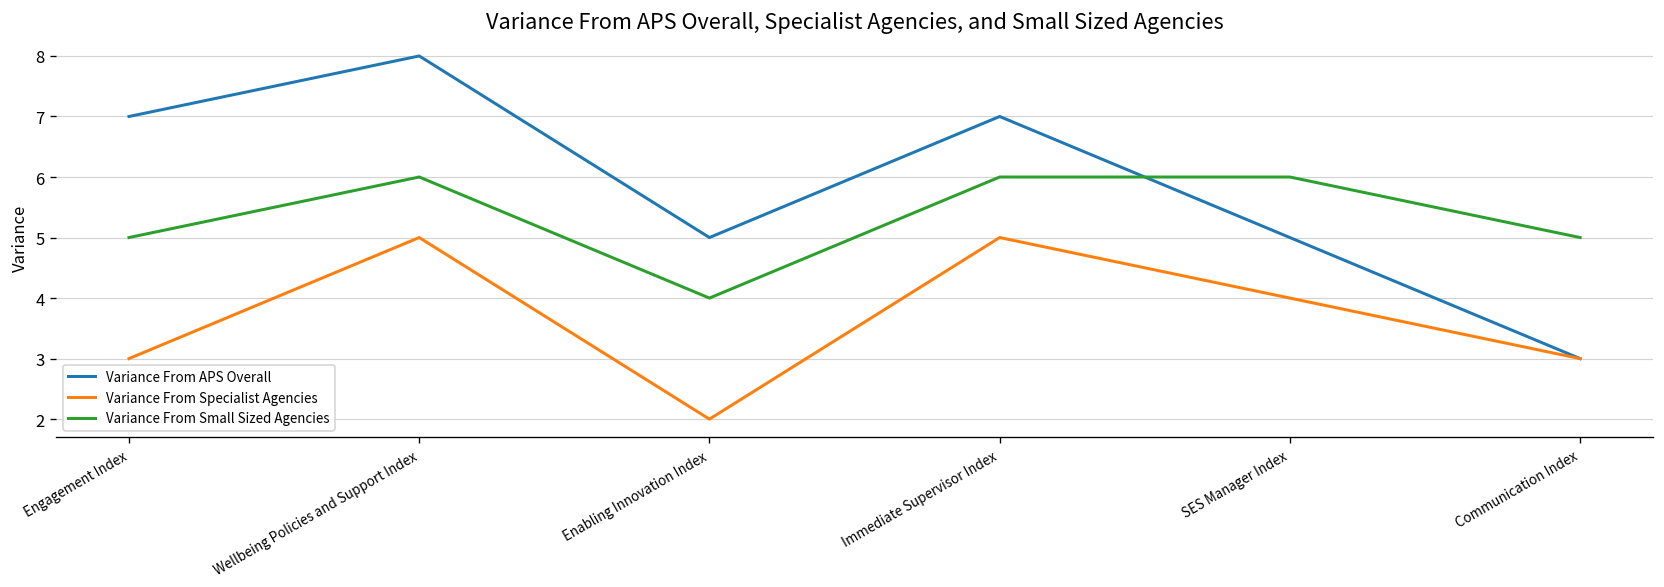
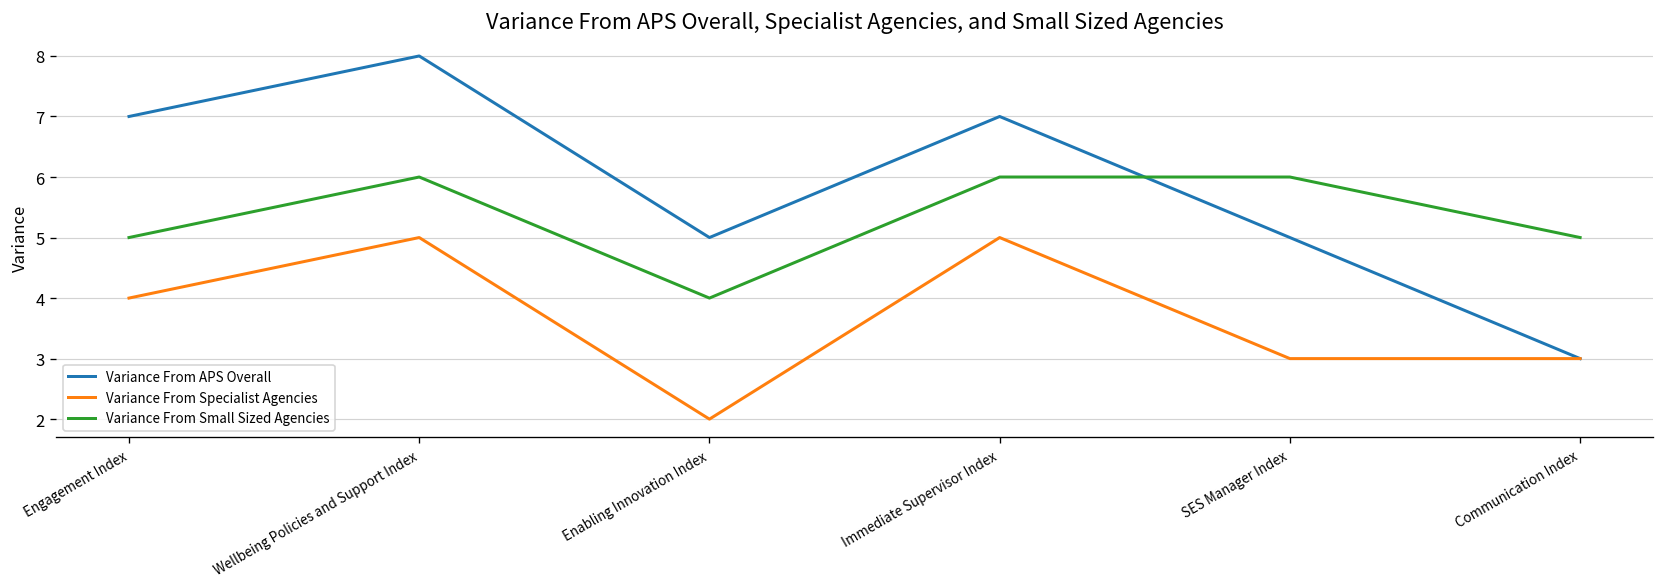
  {
    "Variance From APS Overall": {
      "Engagement Index": 7,
      "Wellbeing Policies and Support Index": 8,
      "Enabling Innovation Index": 5,
      "Immediate Supervisor Index": 7,
      "SES Manager Index": 5
    },
    "Variance From Specialist Agencies": {
-     "Engagement Index": 3,
+     "Engagement Index": 4,
      "Wellbeing Policies and Support Index": 5,
      "Enabling Innovation Index": 2,
      "Immediate Supervisor Index": 5,
-     "SES Manager Index": 4
+     "SES Manager Index": 3
    },
    "Variance From Small Sized Agencies": {
      "Engagement Index": 5,
      "Wellbeing Policies and Support Index": 6,
      "Enabling Innovation Index": 4,
      "Immediate Supervisor Index": 6,
      "SES Manager Index": 6,
      "Communication Index": 5
    }
  }
